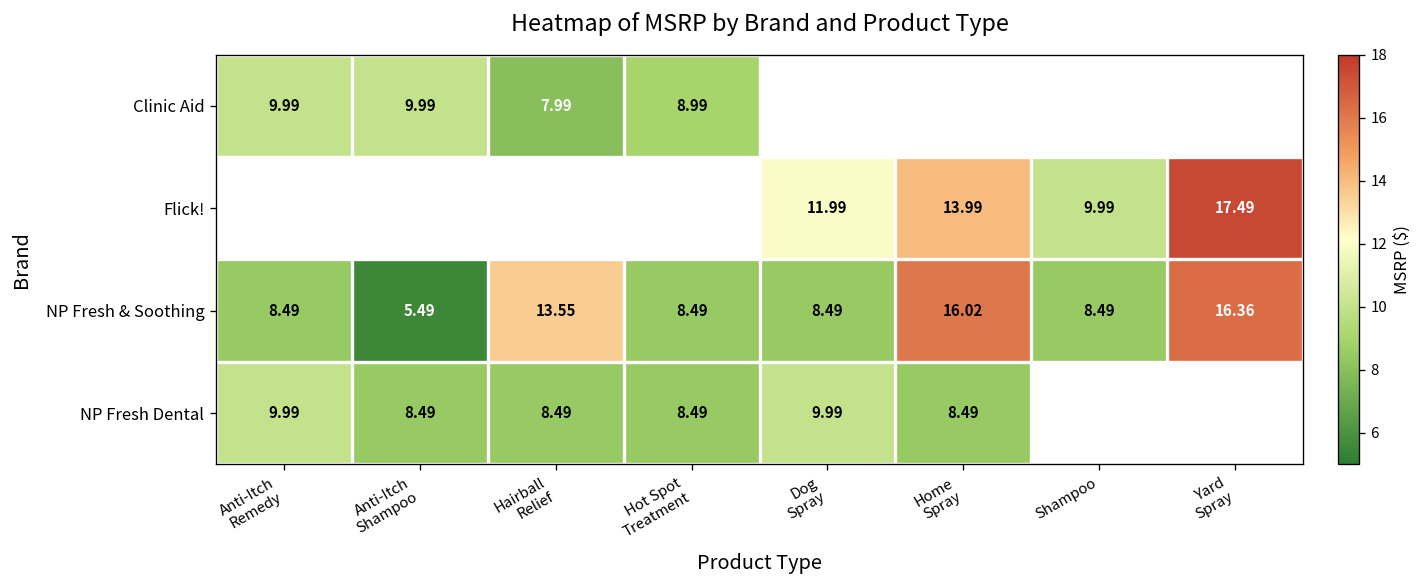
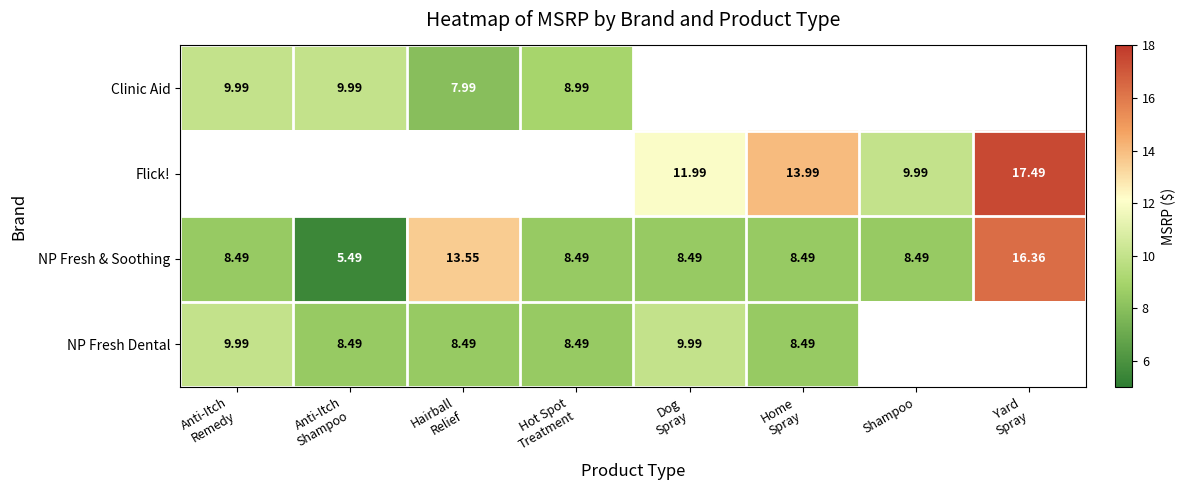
  {
    "Clinic Aid": {
      "Anti-Itch Remedy": 9.99,
      "Anti-Itch Shampoo": 9.99,
      "Hairball Relief": 7.99,
      "Hot Spot Treatment": 8.99
    },
    "Flick!": {
      "Dog Spray": 11.99,
      "Home Spray": 13.99,
      "Shampoo": 9.99,
      "Yard Spray": 17.49
    },
    "NP Fresh & Soothing": {
      "Anti-Itch Remedy": 8.49,
      "Anti-Itch Shampoo": 5.49,
      "Hairball Relief": 13.55,
      "Hot Spot Treatment": 8.49,
      "Dog Spray": 8.49,
-     "Home Spray": 16.02,
+     "Home Spray": 8.49,
      "Shampoo": 8.49,
      "Yard Spray": 16.36
    },
    "NP Fresh Dental": {
      "Anti-Itch Remedy": 9.99,
      "Anti-Itch Shampoo": 8.49,
      "Hairball Relief": 8.49,
      "Hot Spot Treatment": 8.49,
      "Dog Spray": 9.99,
      "Home Spray": 8.49
    }
  }
